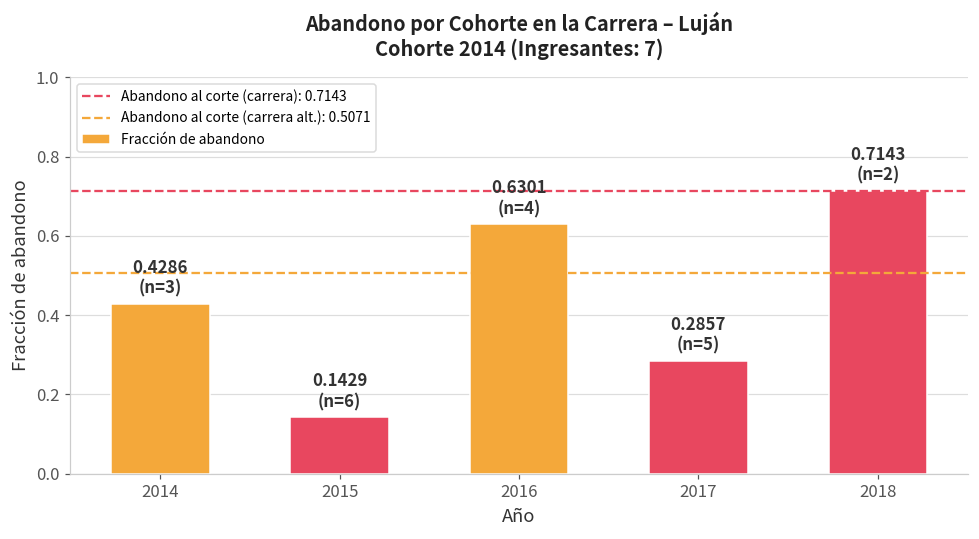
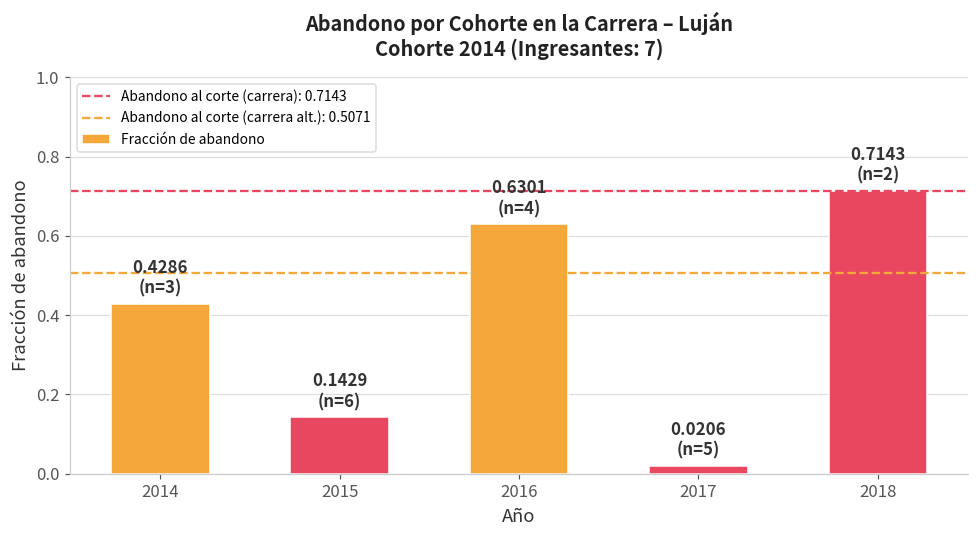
  {
    "2014": 0.4286,
    "2015": 0.1429,
    "2016": 0.6301,
-   "2017": 0.2857,
+   "2017": 0.0206,
    "2018": 0.7143
  }
